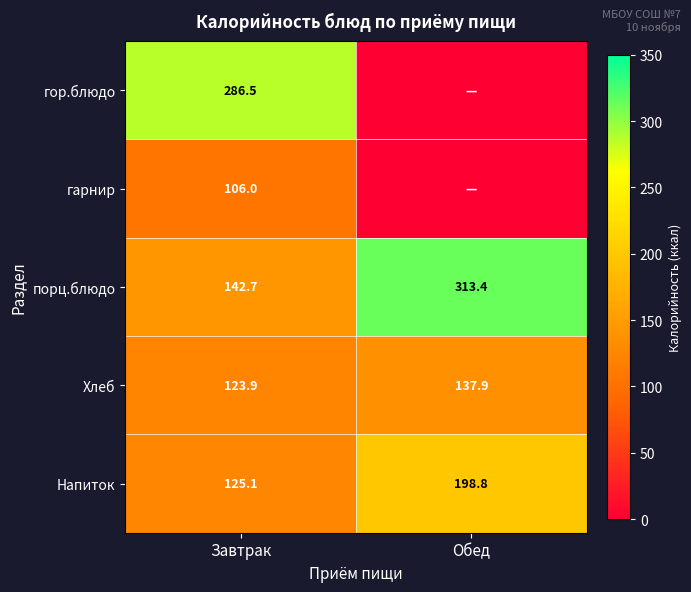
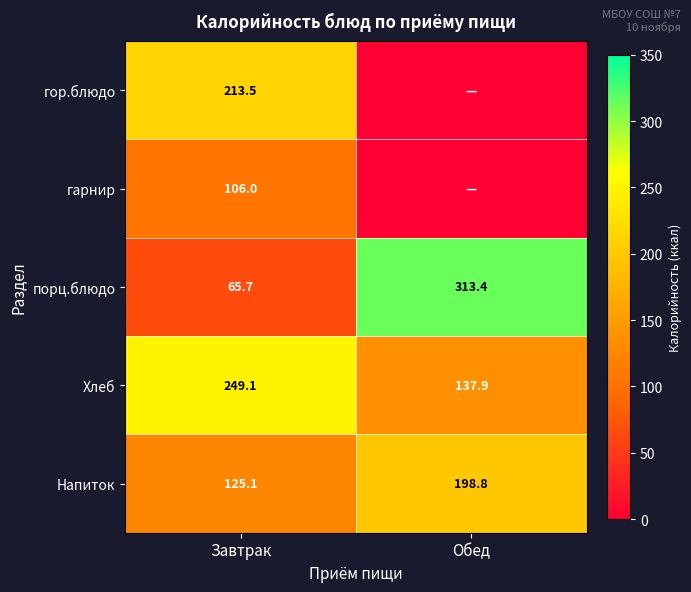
  {
    "гор.блюдо": {
-     "Завтрак": 286.5
+     "Завтрак": 213.5
    },
    "гарнир": {
      "Завтрак": 106.0
    },
    "порц.блюдо": {
-     "Завтрак": 142.7,
+     "Завтрак": 65.7,
      "Обед": 313.4
    },
    "Хлеб": {
-     "Завтрак": 123.9,
+     "Завтрак": 249.1,
      "Обед": 137.9
    },
    "Напиток": {
      "Завтрак": 125.1,
      "Обед": 198.8
    }
  }
